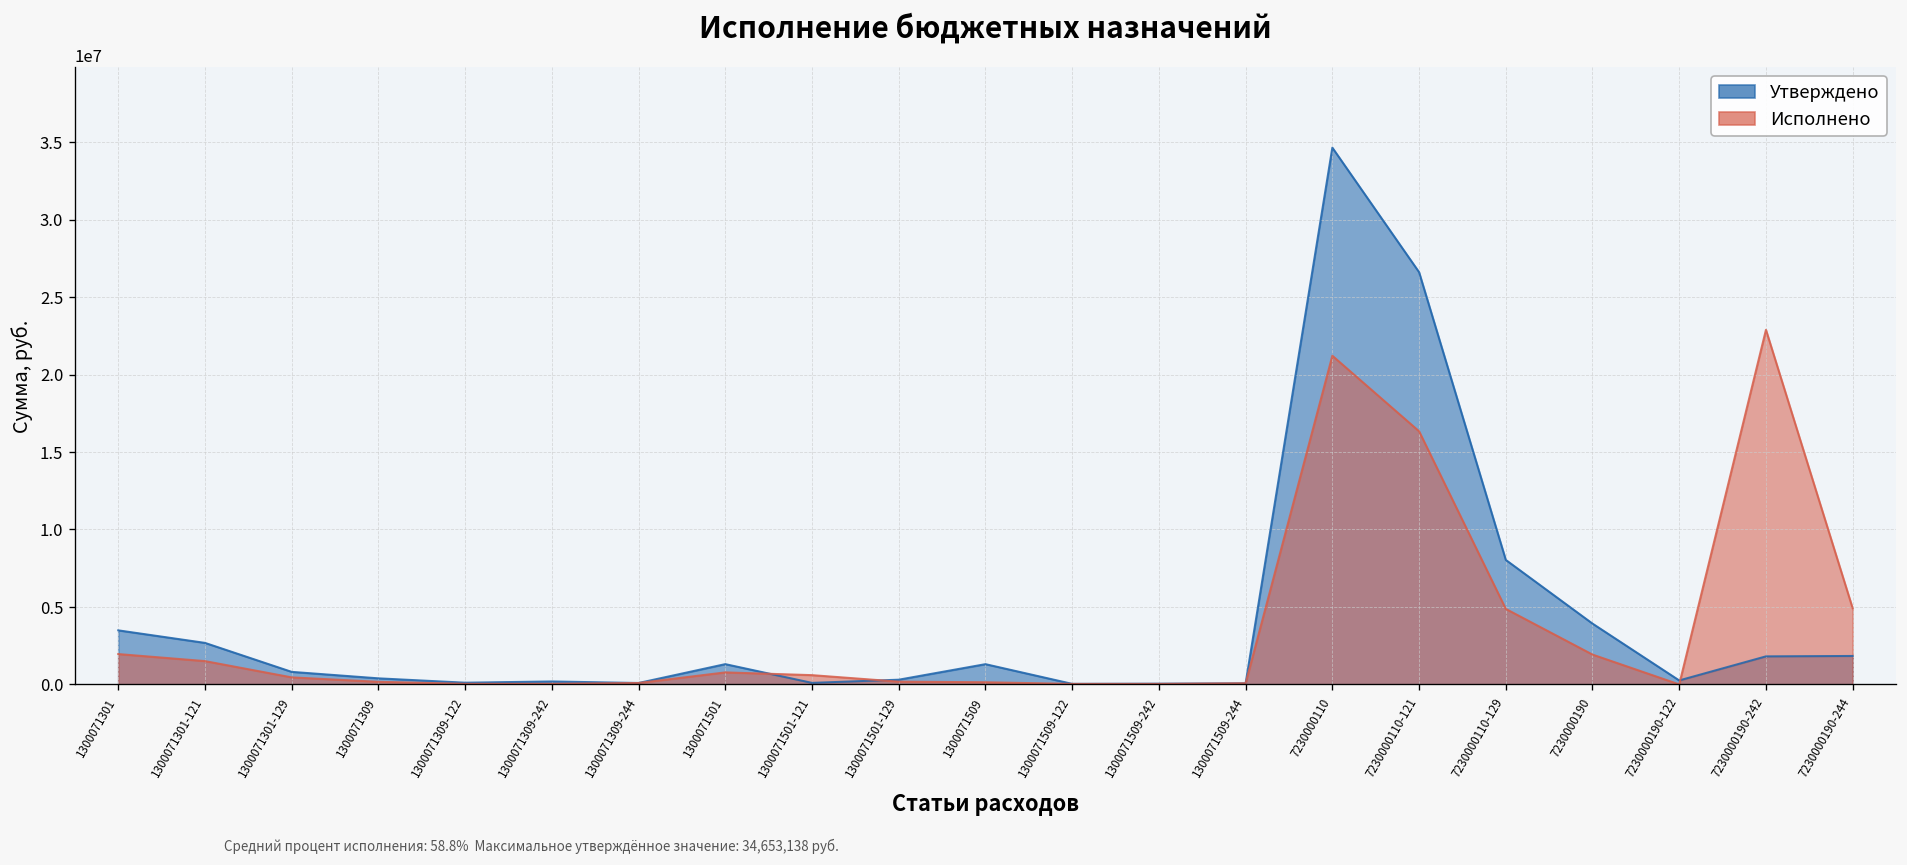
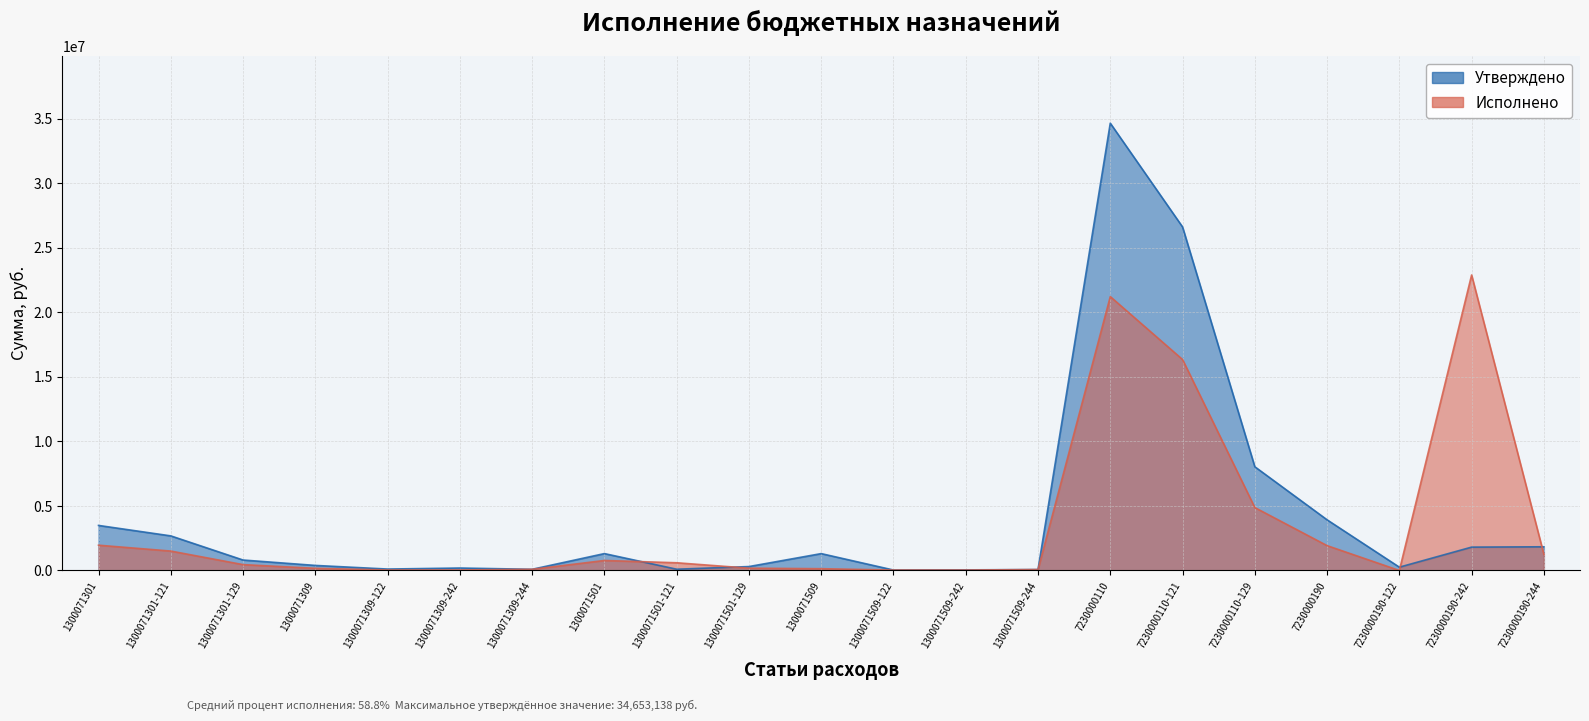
  {
    "Утверждено": {
      "1300071301": 3500000,
      "1300071301-121": 2700000,
      "1300071301-129": 800000,
      "1300071309": 400000,
      "1300071501": 1300000,
      "1300071501-121": 100000,
      "1300071509": 1300000,
      "7230000110": 34700000,
      "7230000110-121": 26600000,
      "7230000110-129": 8000000,
      "7230000190": 3900000,
      "7230000190-122": 300000,
      "7230000190-242": 1800000,
      "7230000190-244": 1800000
    },
    "Исполнено": {
      "1300071301": 2000000,
      "1300071301-121": 1500000,
      "1300071301-129": 500000,
      "1300071309": 200000,
      "1300071501": 800000,
      "1300071501-121": 600000,
      "1300071509": 100000,
      "7230000110": 21200000,
      "7230000110-121": 16300000,
      "7230000110-129": 4900000,
      "7230000190": 1900000,
      "7230000190-122": 0,
      "7230000190-242": 22900000,
-     "7230000190-244": 4900000
+     "7230000190-244": 1200000
    }
  }
